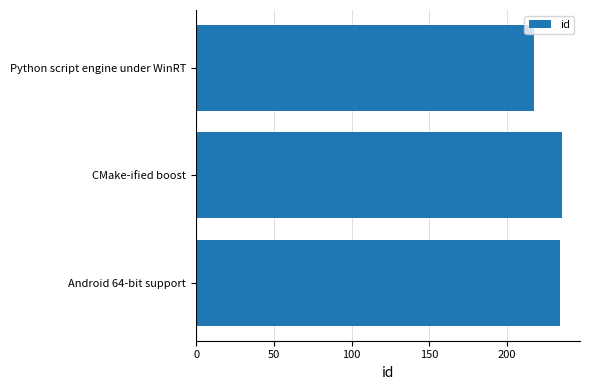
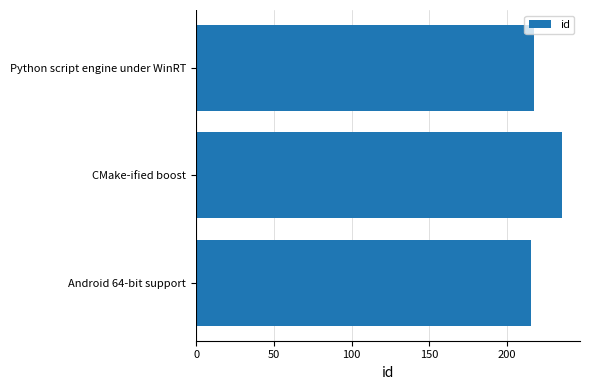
  {
    "Python script engine under WinRT": 217,
    "CMake-ified boost": 235,
-   "Android 64-bit support": 234
+   "Android 64-bit support": 215
  }
